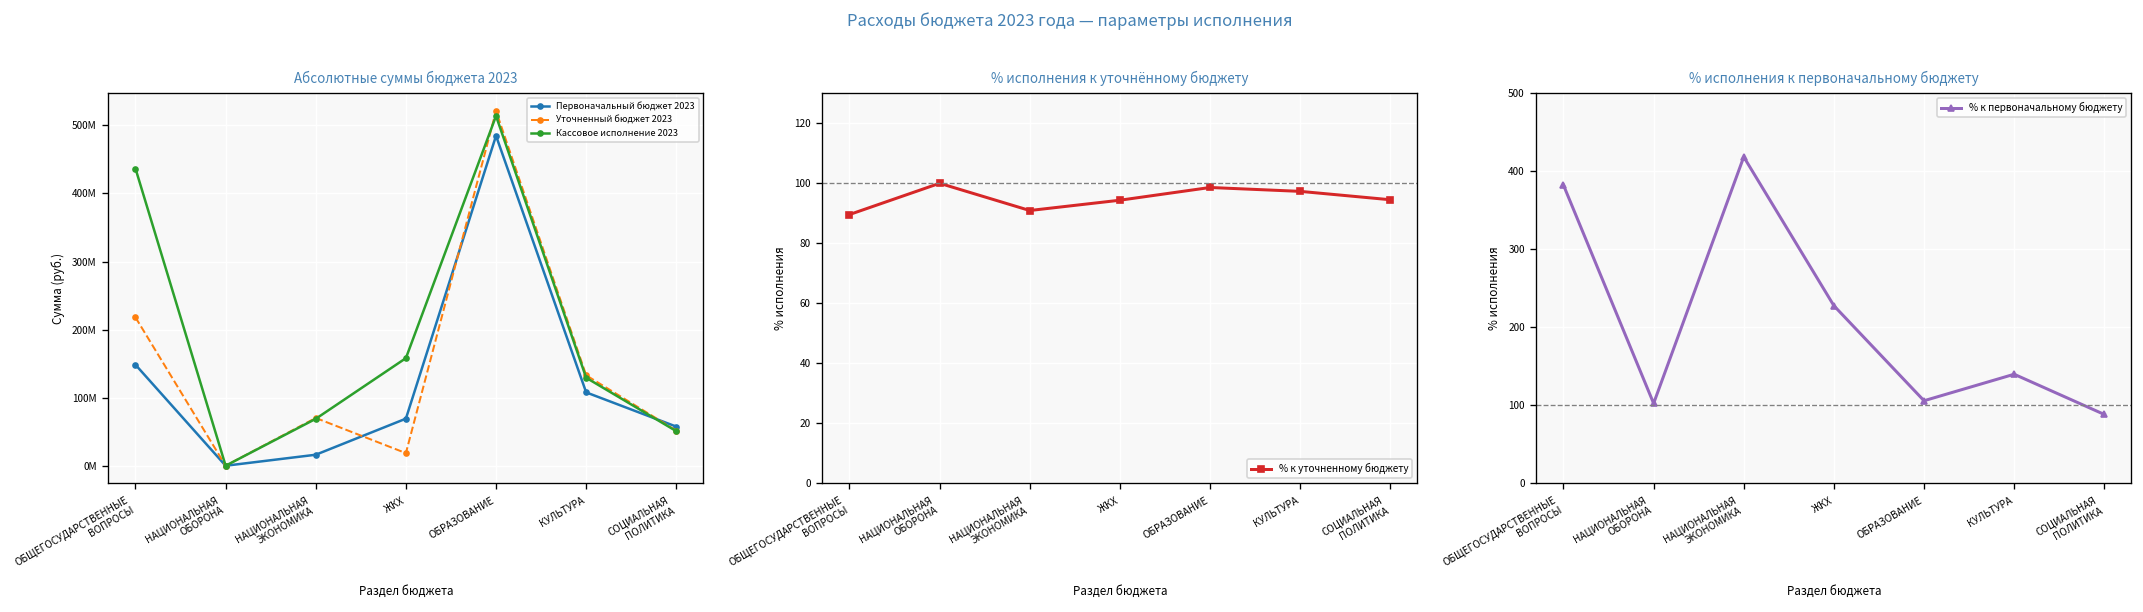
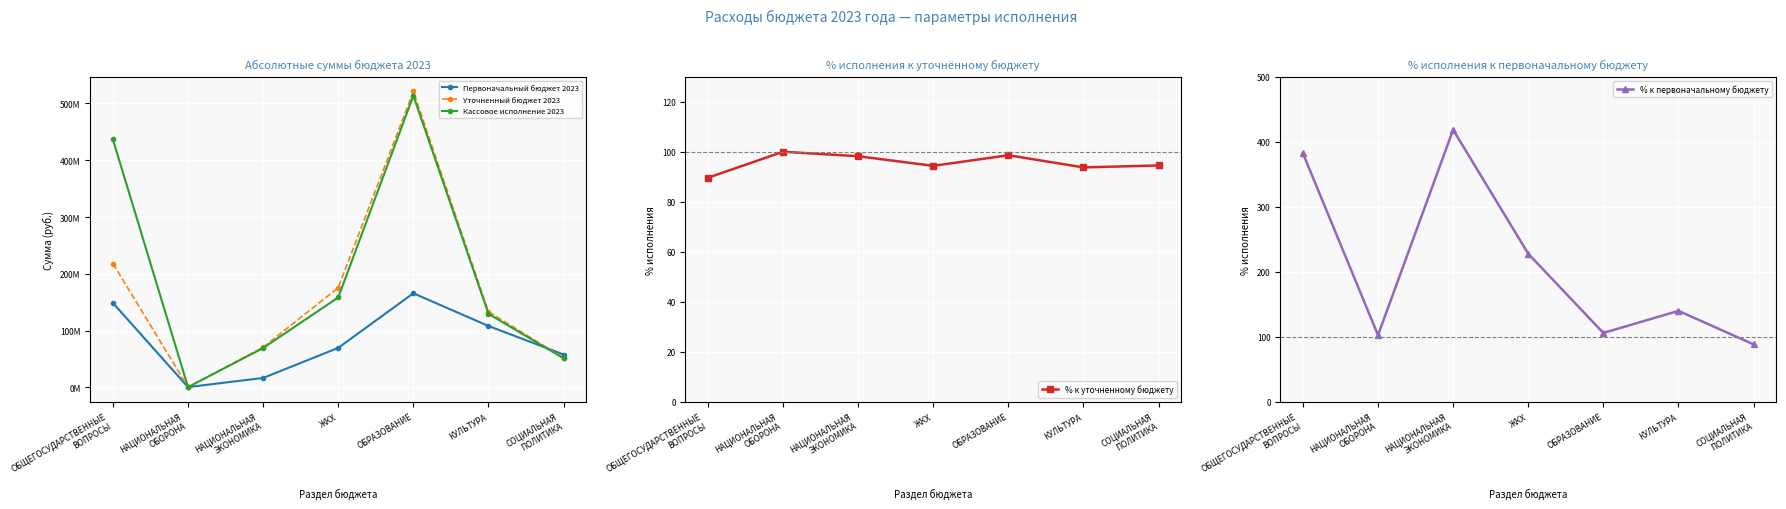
  {
    "Абсолютные суммы бюджета 2023": {
      "Первоначальный бюджет 2023": {
        "ОБЩЕГОСУДАРСТВЕННЫЕ ВОПРОСЫ": 150000000,
        "НАЦИОНАЛЬНАЯ ЭКОНОМИКА": 20000000,
        "ЖКХ": 70000000,
-       "ОБРАЗОВАНИЕ": 480000000,
+       "ОБРАЗОВАНИЕ": 170000000,
        "КУЛЬТУРА": 110000000,
        "СОЦИАЛЬНАЯ ПОЛИТИКА": 60000000
      },
      "Уточненный бюджет 2023": {
        "ОБЩЕГОСУДАРСТВЕННЫЕ ВОПРОСЫ": 220000000,
-       "ЖКХ": 20000000,
+       "ЖКХ": 180000000,
        "ОБРАЗОВАНИЕ": 520000000
      },
      "Кассовое исполнение 2023": {
        "ОБЩЕГОСУДАРСТВЕННЫЕ ВОПРОСЫ": 440000000,
        "ЖКХ": 160000000,
        "ОБРАЗОВАНИЕ": 510000000
      }
    },
    "% исполнения к уточнённому бюджету": {
      "ОБЩЕГОСУДАРСТВЕННЫЕ ВОПРОСЫ": 90,
      "НАЦИОНАЛЬНАЯ ОБОРОНА": 100,
-     "НАЦИОНАЛЬНАЯ ЭКОНОМИКА": 91,
+     "НАЦИОНАЛЬНАЯ ЭКОНОМИКА": 98,
      "ЖКХ": 94,
      "ОБРАЗОВАНИЕ": 99,
-     "КУЛЬТУРА": 97,
+     "КУЛЬТУРА": 94,
      "СОЦИАЛЬНАЯ ПОЛИТИКА": 95
    },
    "% исполнения к первоначальному бюджету": {
      "ОБЩЕГОСУДАРСТВЕННЫЕ ВОПРОСЫ": 380,
      "НАЦИОНАЛЬНАЯ ОБОРОНА": 100,
      "НАЦИОНАЛЬНАЯ ЭКОНОМИКА": 420,
      "ЖКХ": 230,
      "ОБРАЗОВАНИЕ": 110,
      "КУЛЬТУРА": 140,
      "СОЦИАЛЬНАЯ ПОЛИТИКА": 90
    }
  }
